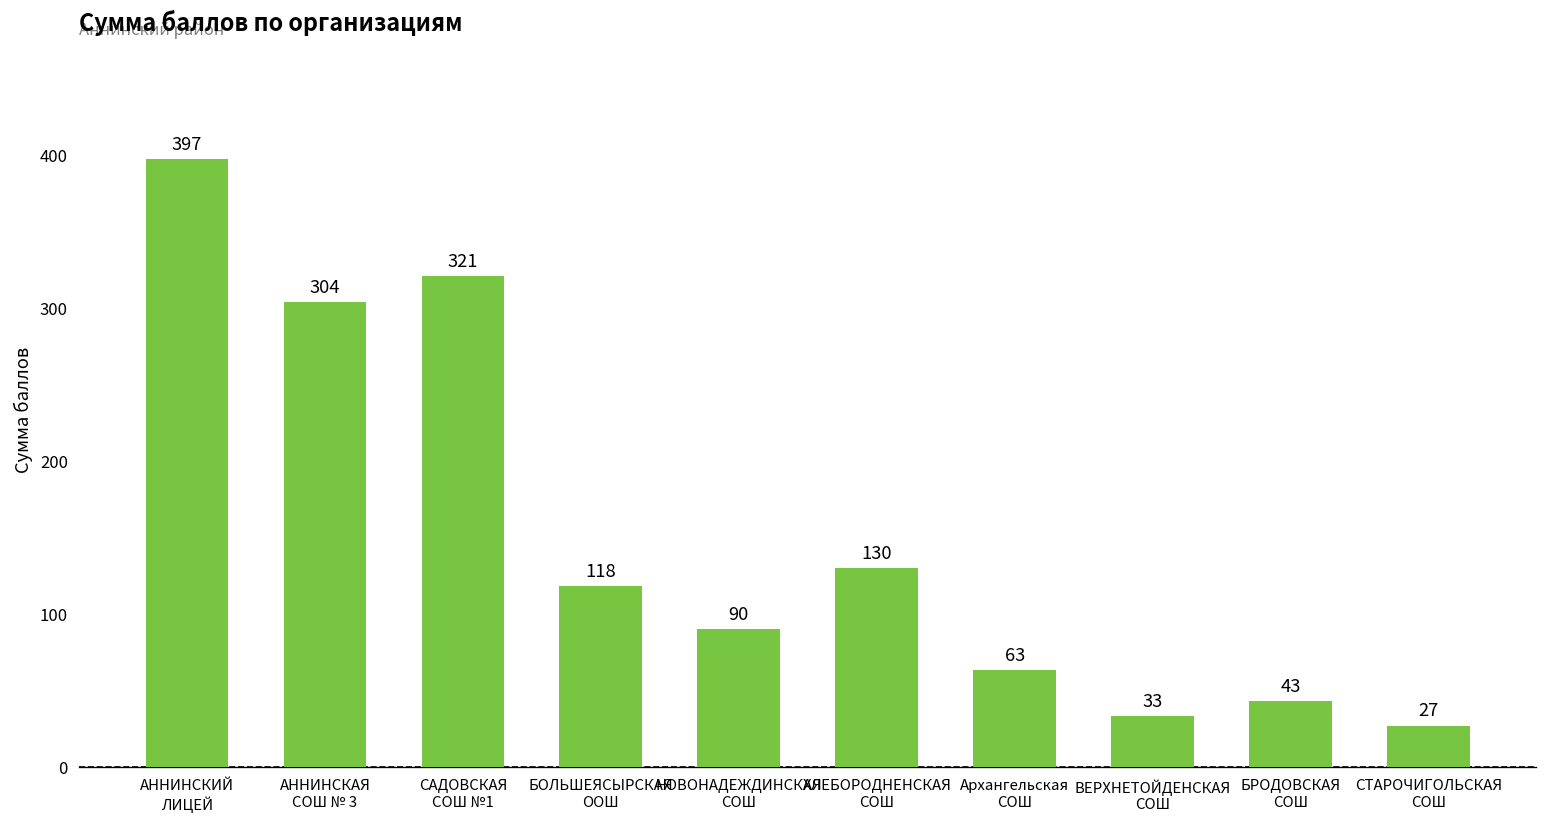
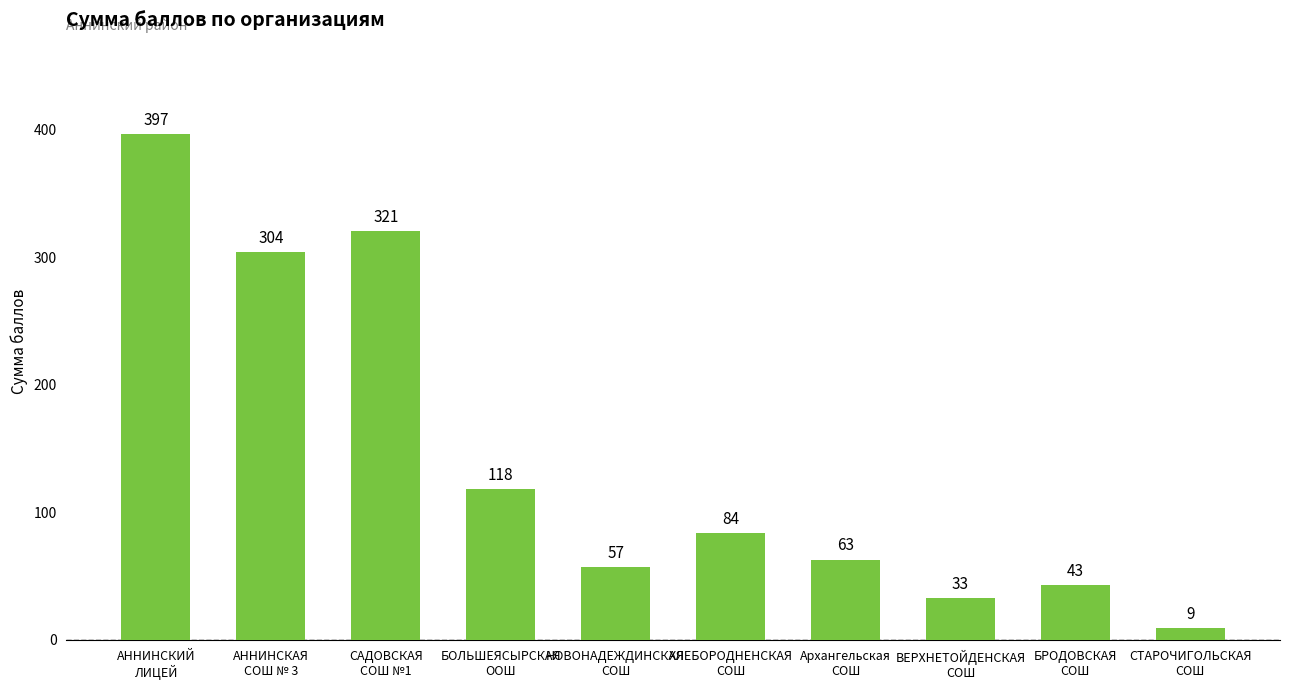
  {
    "АННИНСКИЙ ЛИЦЕЙ": 397,
    "АННИНСКАЯ СОШ № 3": 304,
    "САДОВСКАЯ СОШ №1": 321,
    "БОЛЬШЕЯСЫРСКАЯ ООШ": 118,
-   "НОВОНАДЕЖДИНСКАЯ СОШ": 90,
-   "ХЛЕБОРОДНЕНСКАЯ СОШ": 130,
+   "НОВОНАДЕЖДИНСКАЯ СОШ": 57,
+   "ХЛЕБОРОДНЕНСКАЯ СОШ": 84,
    "Архангельская СОШ": 63,
    "ВЕРХНЕТОЙДЕНСКАЯ СОШ": 33,
    "БРОДОВСКАЯ СОШ": 43,
-   "СТАРОЧИГОЛЬСКАЯ СОШ": 27
+   "СТАРОЧИГОЛЬСКАЯ СОШ": 9
  }
